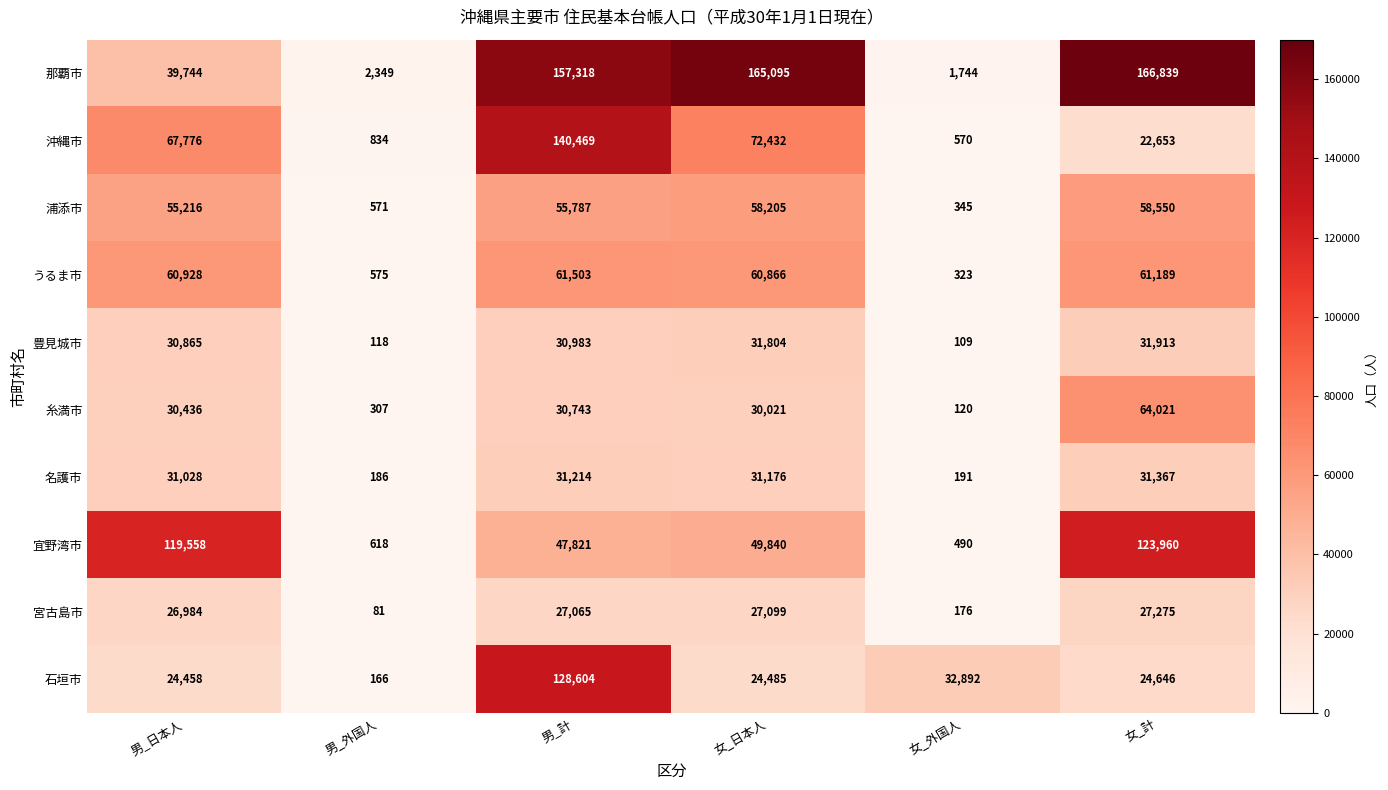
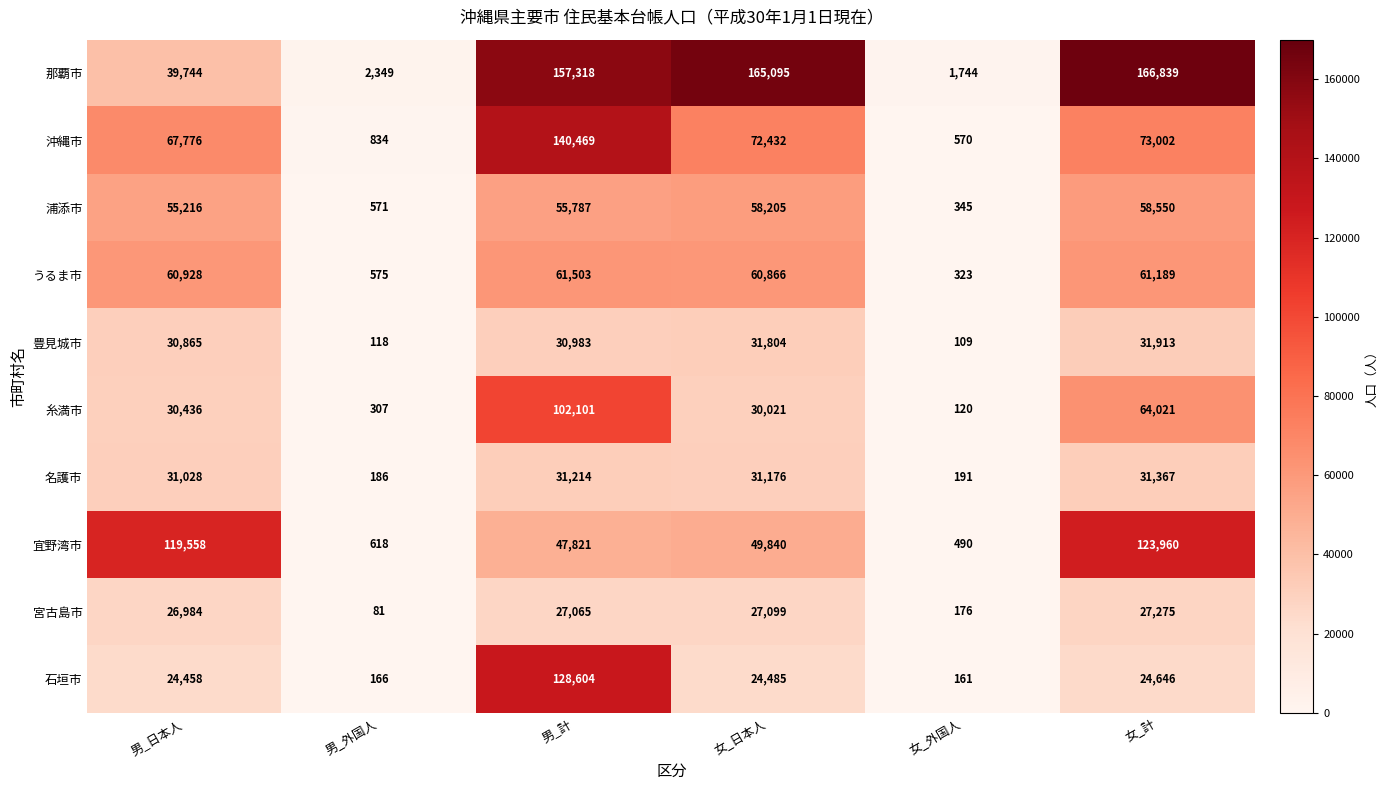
  {
    "那覇市": {
      "男_日本人": "39,744",
      "男_外国人": "2,349",
      "男_計": "157,318",
      "女_日本人": "165,095",
      "女_外国人": "1,744",
      "女_計": "166,839"
    },
    "沖縄市": {
      "男_日本人": "67,776",
      "男_外国人": "834",
      "男_計": "140,469",
      "女_日本人": "72,432",
      "女_外国人": "570",
-     "女_計": "22,653"
+     "女_計": "73,002"
    },
    "浦添市": {
      "男_日本人": "55,216",
      "男_外国人": "571",
      "男_計": "55,787",
      "女_日本人": "58,205",
      "女_外国人": "345",
      "女_計": "58,550"
    },
    "うるま市": {
      "男_日本人": "60,928",
      "男_外国人": "575",
      "男_計": "61,503",
      "女_日本人": "60,866",
      "女_外国人": "323",
      "女_計": "61,189"
    },
    "豊見城市": {
      "男_日本人": "30,865",
      "男_外国人": "118",
      "男_計": "30,983",
      "女_日本人": "31,804",
      "女_外国人": "109",
      "女_計": "31,913"
    },
    "糸満市": {
      "男_日本人": "30,436",
      "男_外国人": "307",
-     "男_計": "30,743",
+     "男_計": "102,101",
      "女_日本人": "30,021",
      "女_外国人": "120",
      "女_計": "64,021"
    },
    "名護市": {
      "男_日本人": "31,028",
      "男_外国人": "186",
      "男_計": "31,214",
      "女_日本人": "31,176",
      "女_外国人": "191",
      "女_計": "31,367"
    },
    "宜野湾市": {
      "男_日本人": "119,558",
      "男_外国人": "618",
      "男_計": "47,821",
      "女_日本人": "49,840",
      "女_外国人": "490",
      "女_計": "123,960"
    },
    "宮古島市": {
      "男_日本人": "26,984",
      "男_外国人": "81",
      "男_計": "27,065",
      "女_日本人": "27,099",
      "女_外国人": "176",
      "女_計": "27,275"
    },
    "石垣市": {
      "男_日本人": "24,458",
      "男_外国人": "166",
      "男_計": "128,604",
      "女_日本人": "24,485",
-     "女_外国人": "32,892",
+     "女_外国人": "161",
      "女_計": "24,646"
    }
  }
